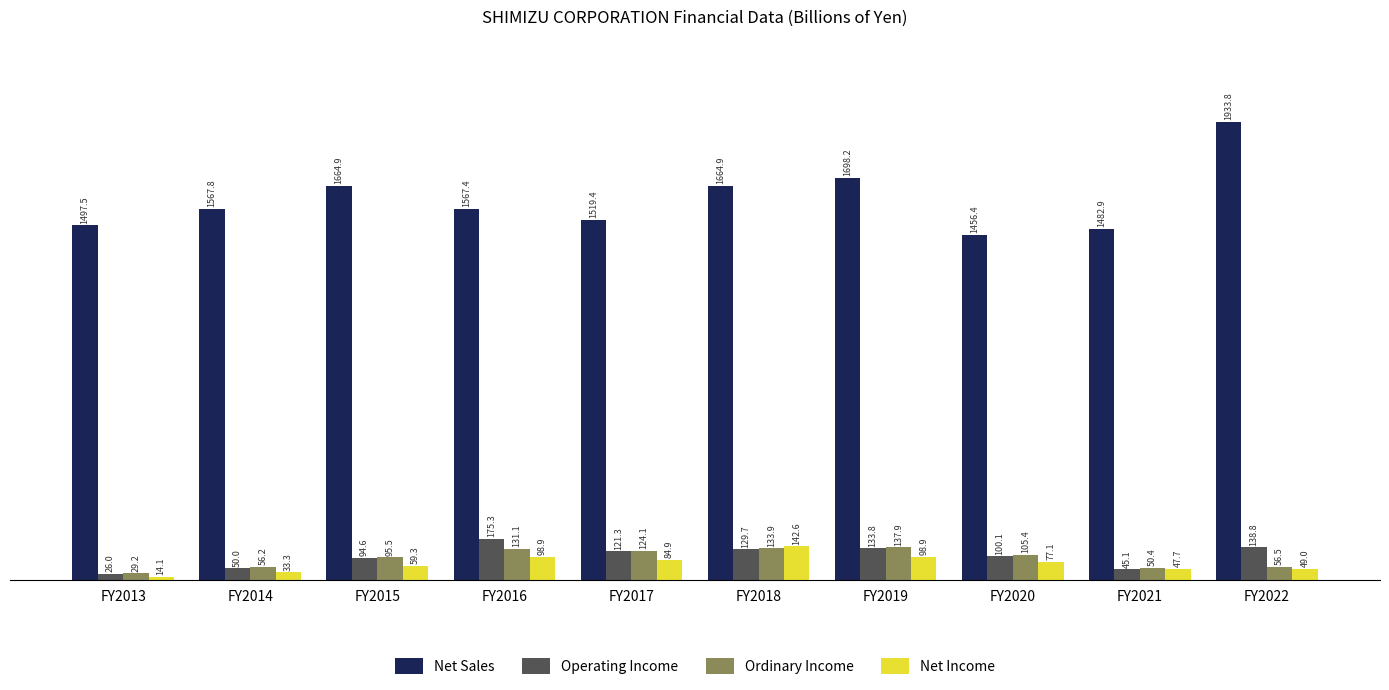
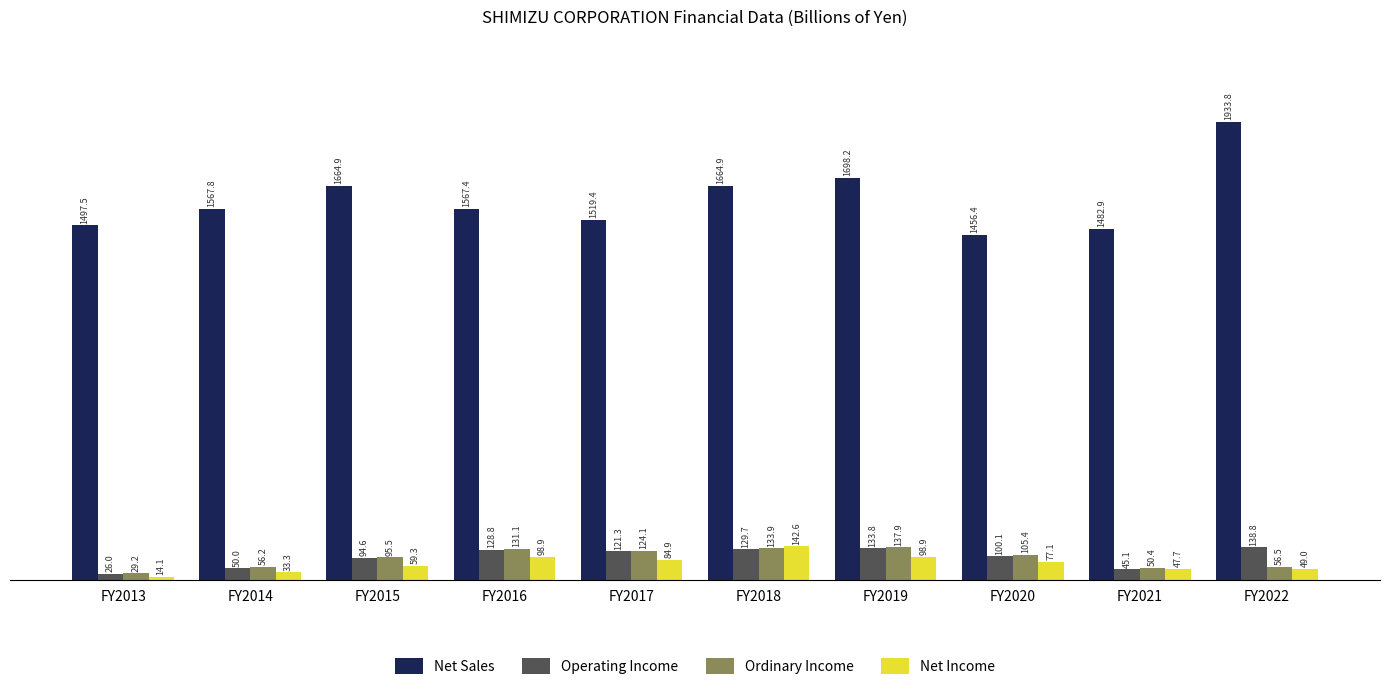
  {
    "Net Sales": {
      "FY2013": 1497.5,
      "FY2014": 1567.8,
      "FY2015": 1664.9,
      "FY2016": 1567.4,
      "FY2017": 1519.4,
      "FY2018": 1664.9,
      "FY2019": 1698.2,
      "FY2020": 1456.4,
      "FY2021": 1482.9,
      "FY2022": 1933.8
    },
    "Operating Income": {
      "FY2013": 26.0,
      "FY2014": 50.0,
      "FY2015": 94.6,
-     "FY2016": 175.3,
+     "FY2016": 128.8,
      "FY2017": 121.3,
      "FY2018": 129.7,
      "FY2019": 133.8,
      "FY2020": 100.1,
      "FY2021": 45.1,
      "FY2022": 138.8
    },
    "Ordinary Income": {
      "FY2013": 29.2,
      "FY2014": 56.2,
      "FY2015": 95.5,
      "FY2016": 131.1,
      "FY2017": 124.1,
      "FY2018": 133.9,
      "FY2019": 137.9,
      "FY2020": 105.4,
      "FY2021": 50.4,
      "FY2022": 56.5
    },
    "Net Income": {
      "FY2013": 14.1,
      "FY2014": 33.3,
      "FY2015": 59.3,
      "FY2016": 98.9,
      "FY2017": 84.9,
      "FY2018": 142.6,
      "FY2019": 98.9,
      "FY2020": 77.1,
      "FY2021": 47.7,
      "FY2022": 49.0
    }
  }
